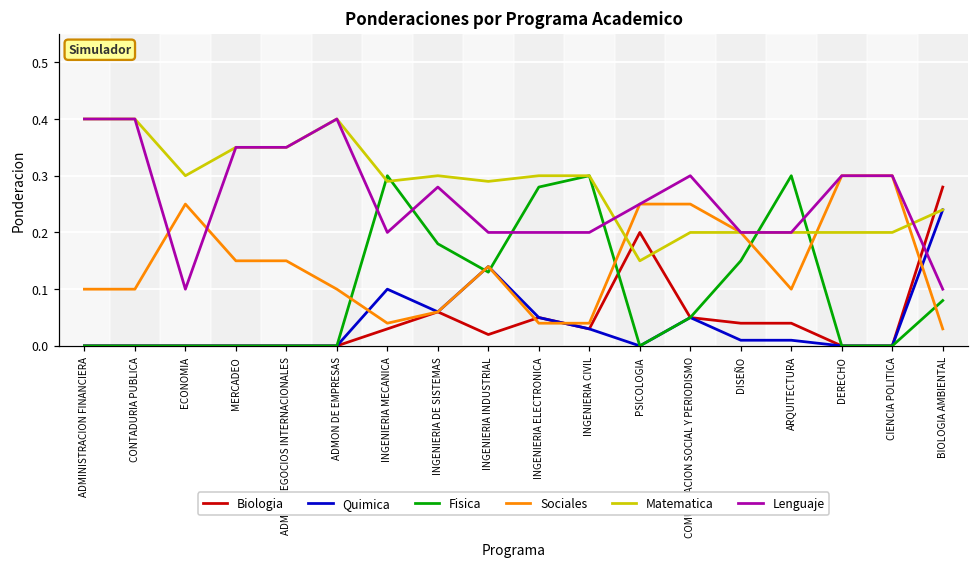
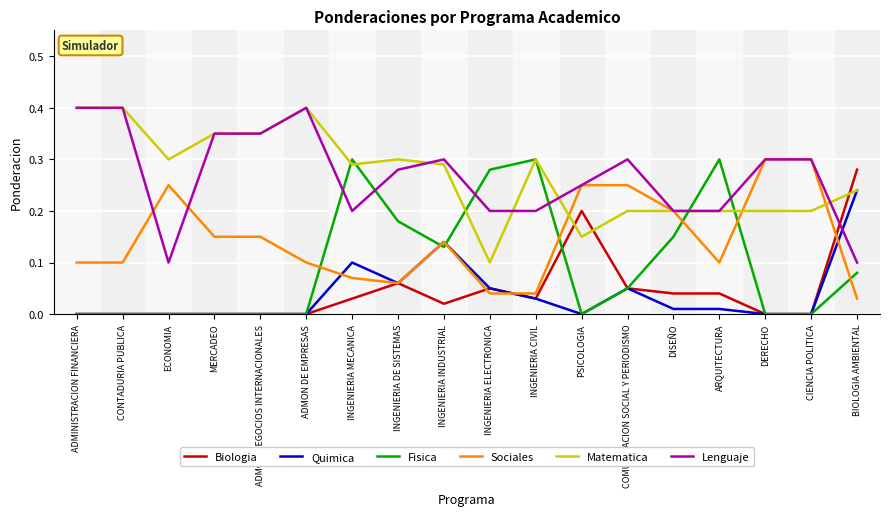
  {
    "Biologia": {
      "INGENIERIA MECANICA": 0.03,
      "INGENIERIA INDUSTRIAL": 0.02,
      "PSICOLOGIA": 0.20,
      "DISEÑO": 0.04,
      "ARQUITECTURA": 0.04,
      "BIOLOGIA AMBIENTAL": 0.28
    },
    "Quimica": {
      "INGENIERIA MECANICA": 0.10,
      "DISEÑO": 0.01,
      "ARQUITECTURA": 0.01
    },
    "Fisica": {
      "INGENIERIA MECANICA": 0.30,
      "INGENIERIA DE SISTEMAS": 0.18,
      "INGENIERIA INDUSTRIAL": 0.13,
      "INGENIERIA ELECTRONICA": 0.28,
      "DISEÑO": 0.15,
      "ARQUITECTURA": 0.30,
      "BIOLOGIA AMBIENTAL": 0.08
    },
    "Sociales": {
      "ADMINISTRACION FINANCIERA": 0.10,
      "CONTADURIA PUBLICA": 0.10,
      "ECONOMIA": 0.25,
      "MERCADEO": 0.15,
      "ADMON NEGOCIOS INTERNACIONALES": 0.15,
      "ADMON DE EMPRESAS": 0.10,
-     "INGENIERIA MECANICA": 0.04,
+     "INGENIERIA MECANICA": 0.07,
      "INGENIERIA ELECTRONICA": 0.04,
      "INGENIERIA CIVIL": 0.04,
      "COMUNICACION SOCIAL Y PERIODISMO": 0.25,
      "ARQUITECTURA": 0.10,
      "BIOLOGIA AMBIENTAL": 0.03
    },
    "Matematica": {
      "ECONOMIA": 0.3,
      "INGENIERIA MECANICA": 0.29,
      "INGENIERIA DE SISTEMAS": 0.3,
      "INGENIERIA INDUSTRIAL": 0.29,
-     "INGENIERIA ELECTRONICA": 0.3,
+     "INGENIERIA ELECTRONICA": 0.1,
      "PSICOLOGIA": 0.15,
      "COMUNICACION SOCIAL Y PERIODISMO": 0.2,
      "DERECHO": 0.2,
      "CIENCIA POLITICA": 0.2
    },
    "Lenguaje": {
      "ECONOMIA": 0.1,
      "INGENIERIA MECANICA": 0.2,
      "INGENIERIA DE SISTEMAS": 0.28,
-     "INGENIERIA INDUSTRIAL": 0.2,
+     "INGENIERIA INDUSTRIAL": 0.3,
      "INGENIERIA ELECTRONICA": 0.2,
      "INGENIERIA CIVIL": 0.2,
      "COMUNICACION SOCIAL Y PERIODISMO": 0.3,
      "BIOLOGIA AMBIENTAL": 0.1
    }
  }
